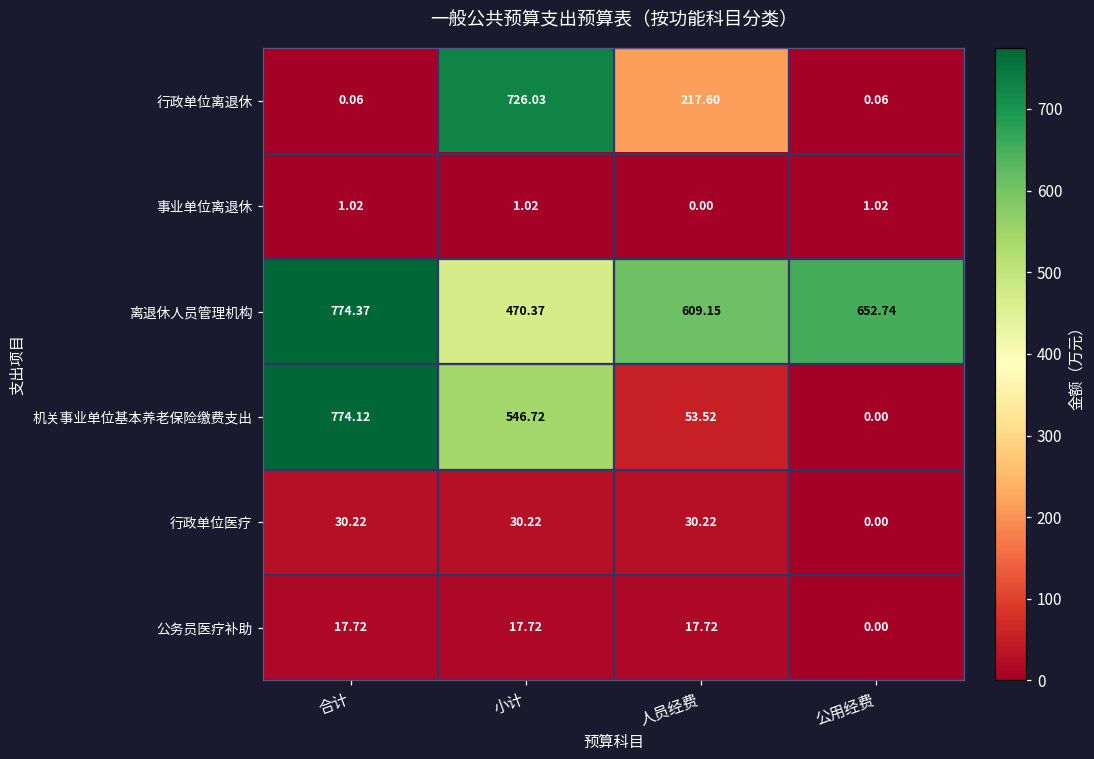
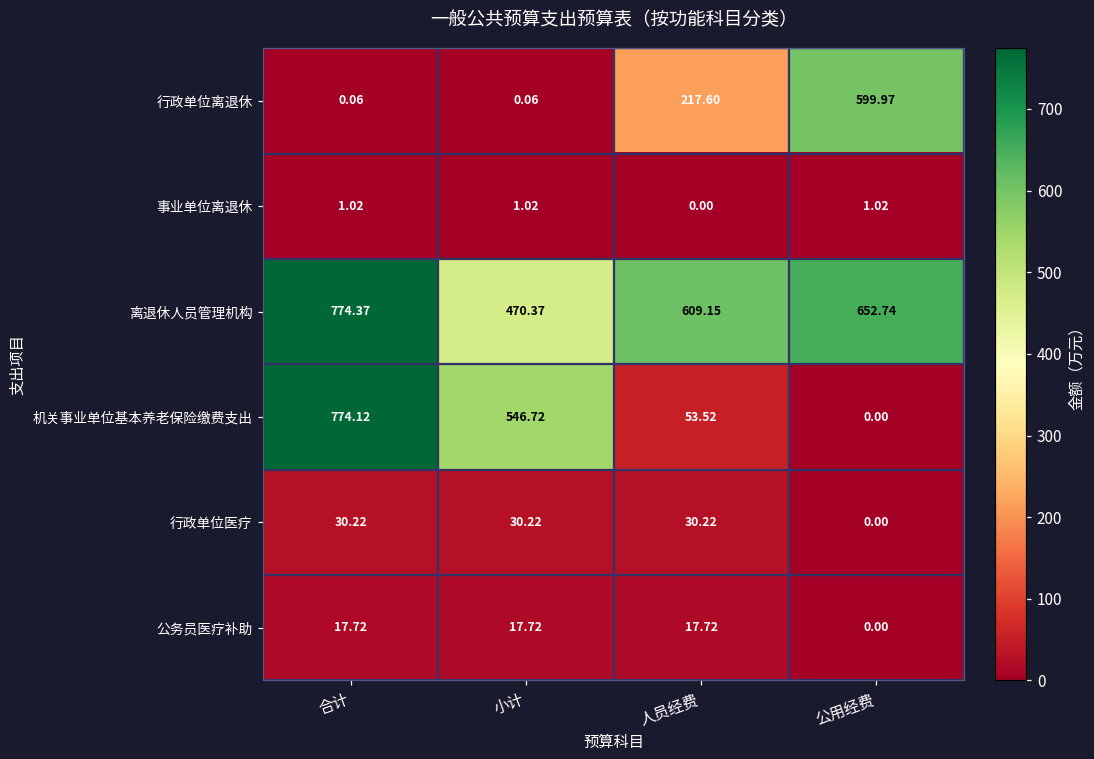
  {
    "行政单位离退休": {
      "合计": 0.06,
-     "小计": 726.03,
+     "小计": 0.06,
      "人员经费": 217.60,
-     "公用经费": 0.06
+     "公用经费": 599.97
    },
    "事业单位离退休": {
      "合计": 1.02,
      "小计": 1.02,
      "人员经费": 0.00,
      "公用经费": 1.02
    },
    "离退休人员管理机构": {
      "合计": 774.37,
      "小计": 470.37,
      "人员经费": 609.15,
      "公用经费": 652.74
    },
    "机关事业单位基本养老保险缴费支出": {
      "合计": 774.12,
      "小计": 546.72,
      "人员经费": 53.52,
      "公用经费": 0.00
    },
    "行政单位医疗": {
      "合计": 30.22,
      "小计": 30.22,
      "人员经费": 30.22,
      "公用经费": 0.00
    },
    "公务员医疗补助": {
      "合计": 17.72,
      "小计": 17.72,
      "人员经费": 17.72,
      "公用经费": 0.00
    }
  }
